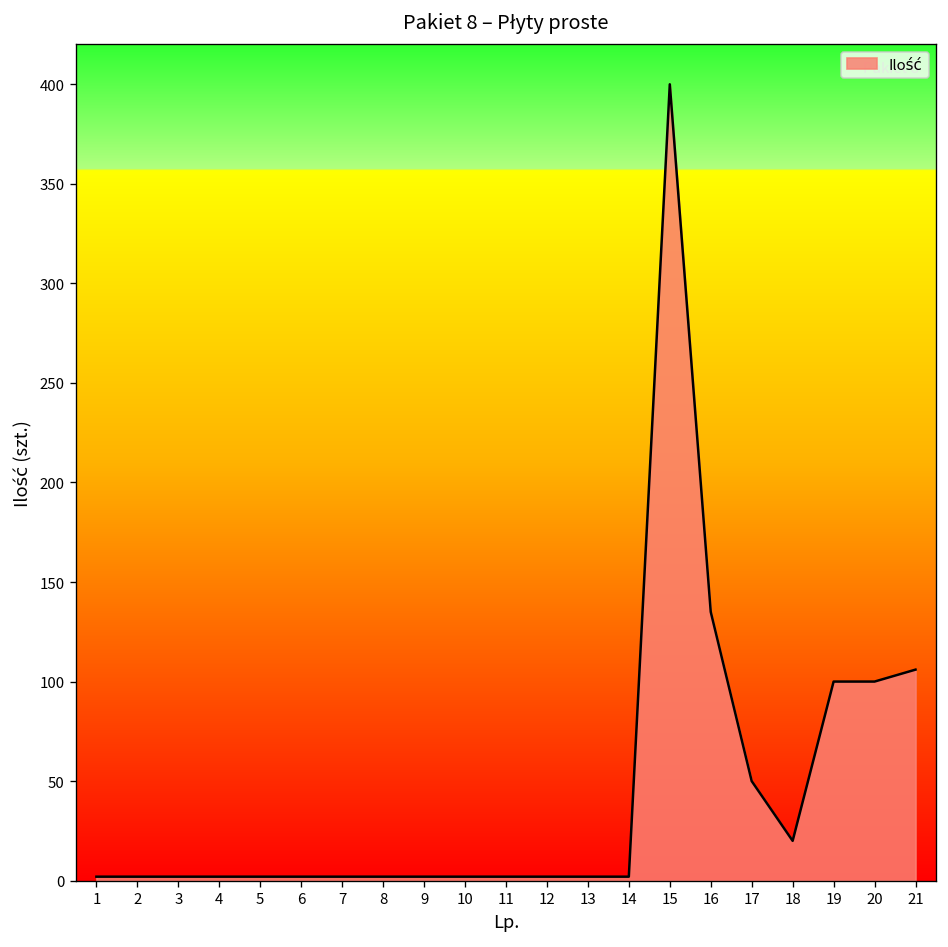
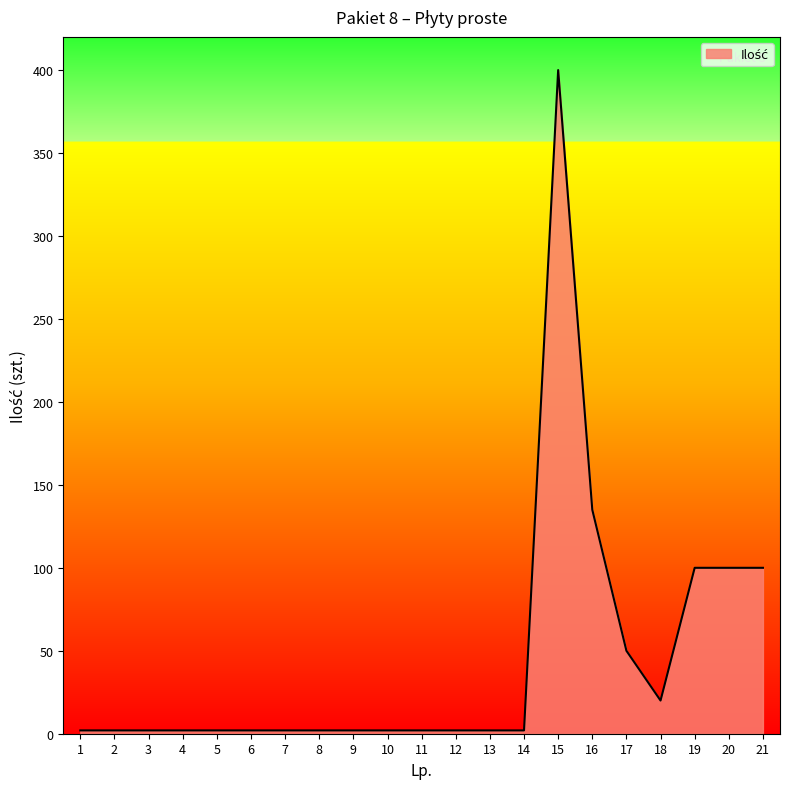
  {
    "1": 2,
    "2": 2,
    "3": 2,
    "4": 2,
    "5": 2,
    "6": 2,
    "7": 2,
    "8": 2,
    "9": 2,
    "10": 2,
    "11": 2,
    "12": 2,
    "13": 2,
    "14": 2,
    "15": 400,
    "16": 135,
    "17": 50,
    "18": 20,
    "19": 100,
    "20": 100,
-   "21": 106
+   "21": 100
  }
